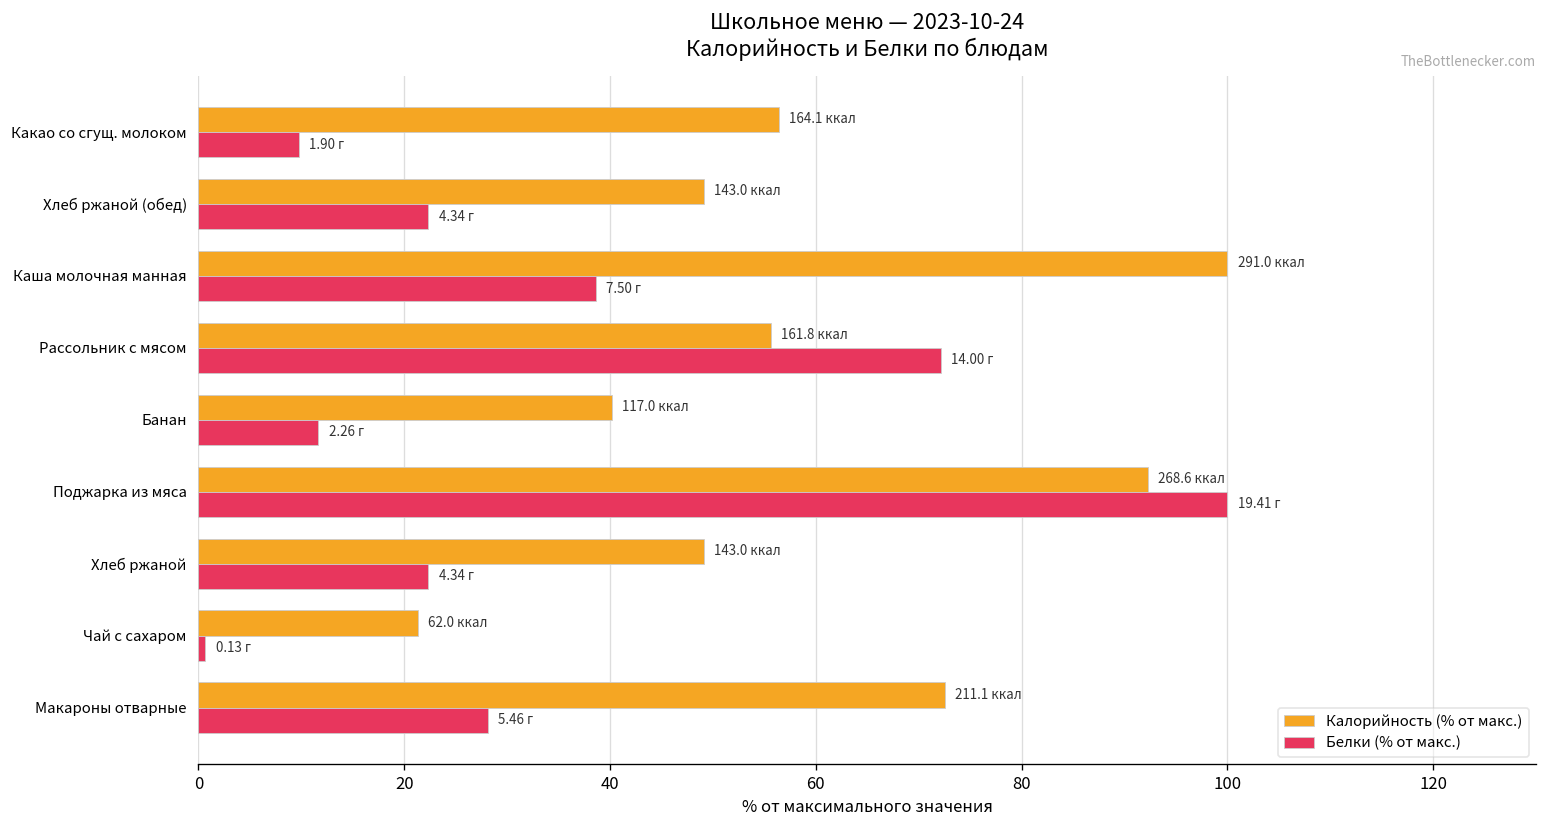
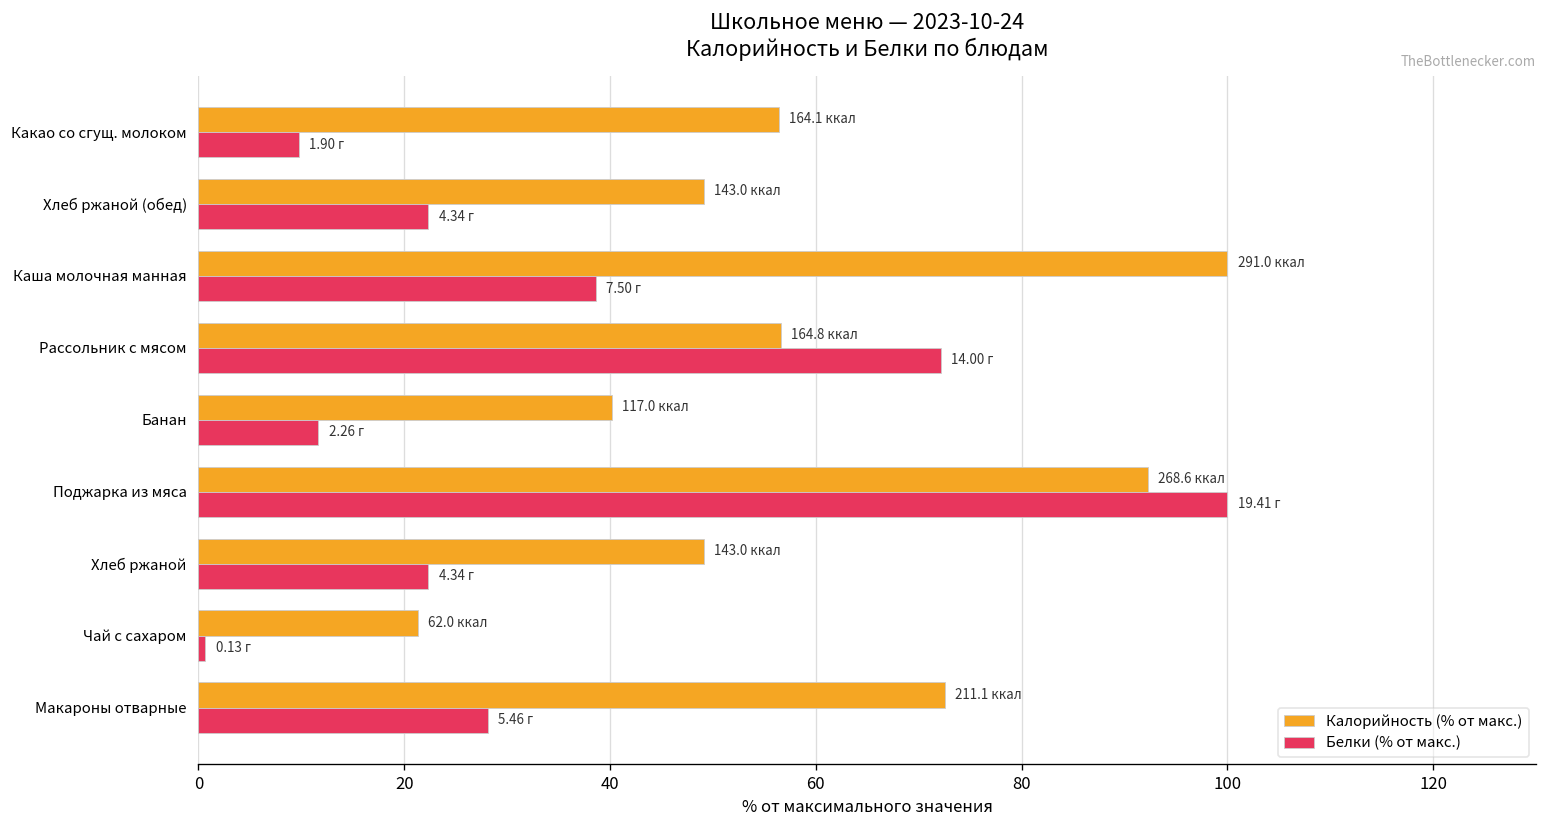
  {
    "Калорийность (% от макс.)": {
-     "Рассольник с мясом": 161.8
+     "Рассольник с мясом": 164.8
    }
  }
